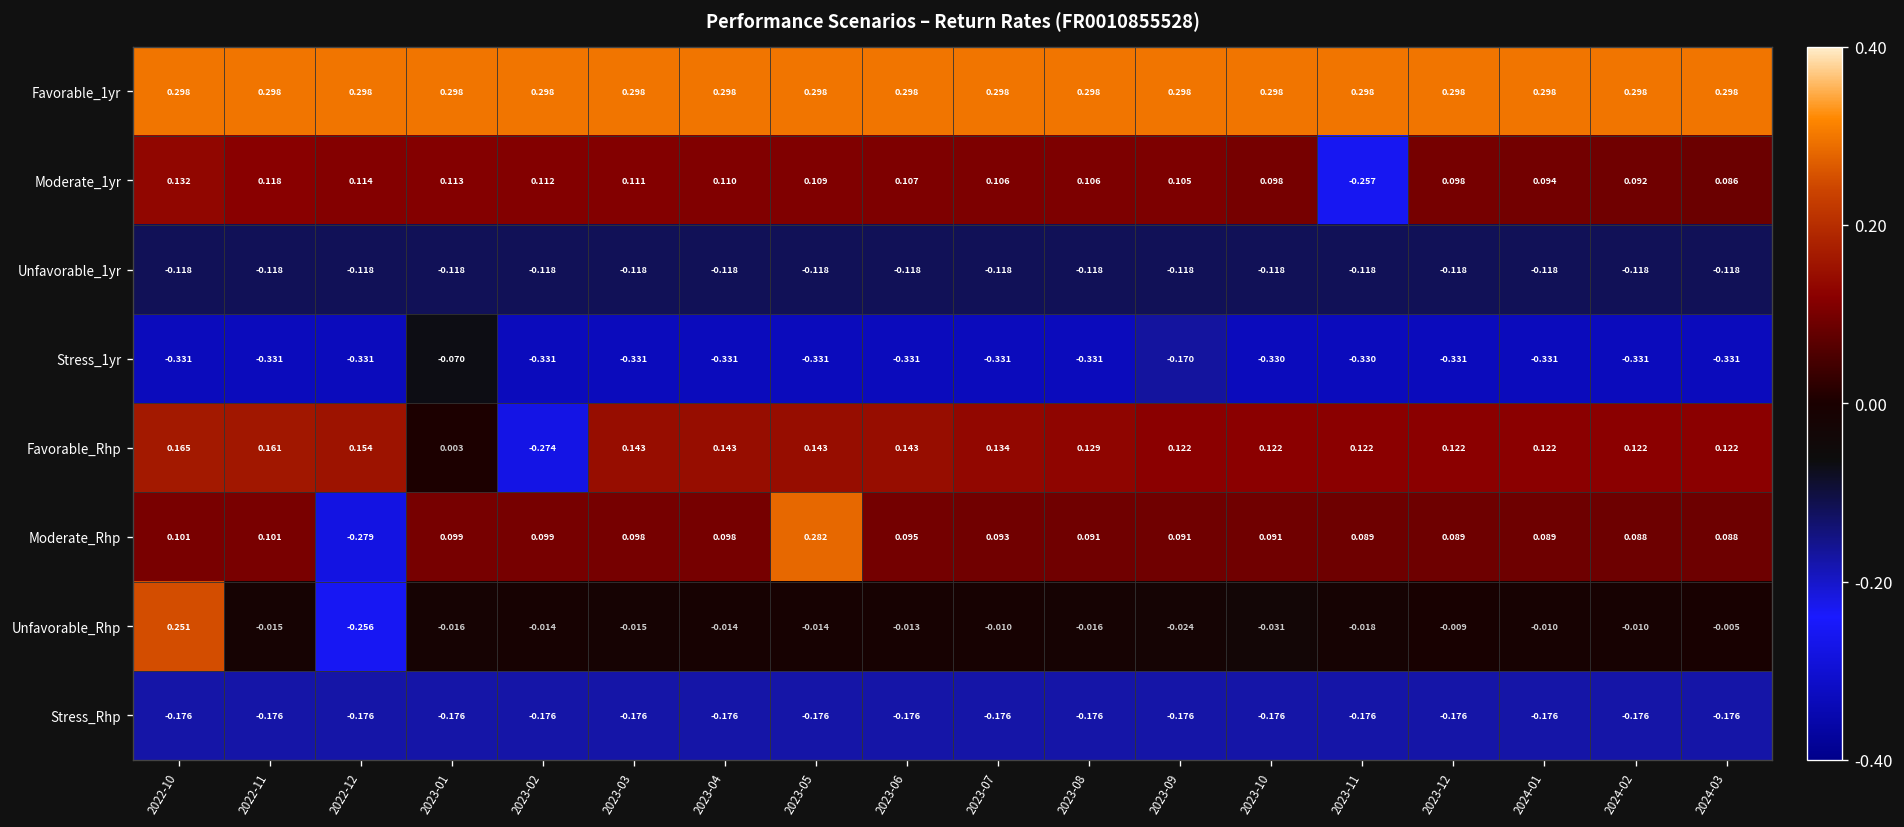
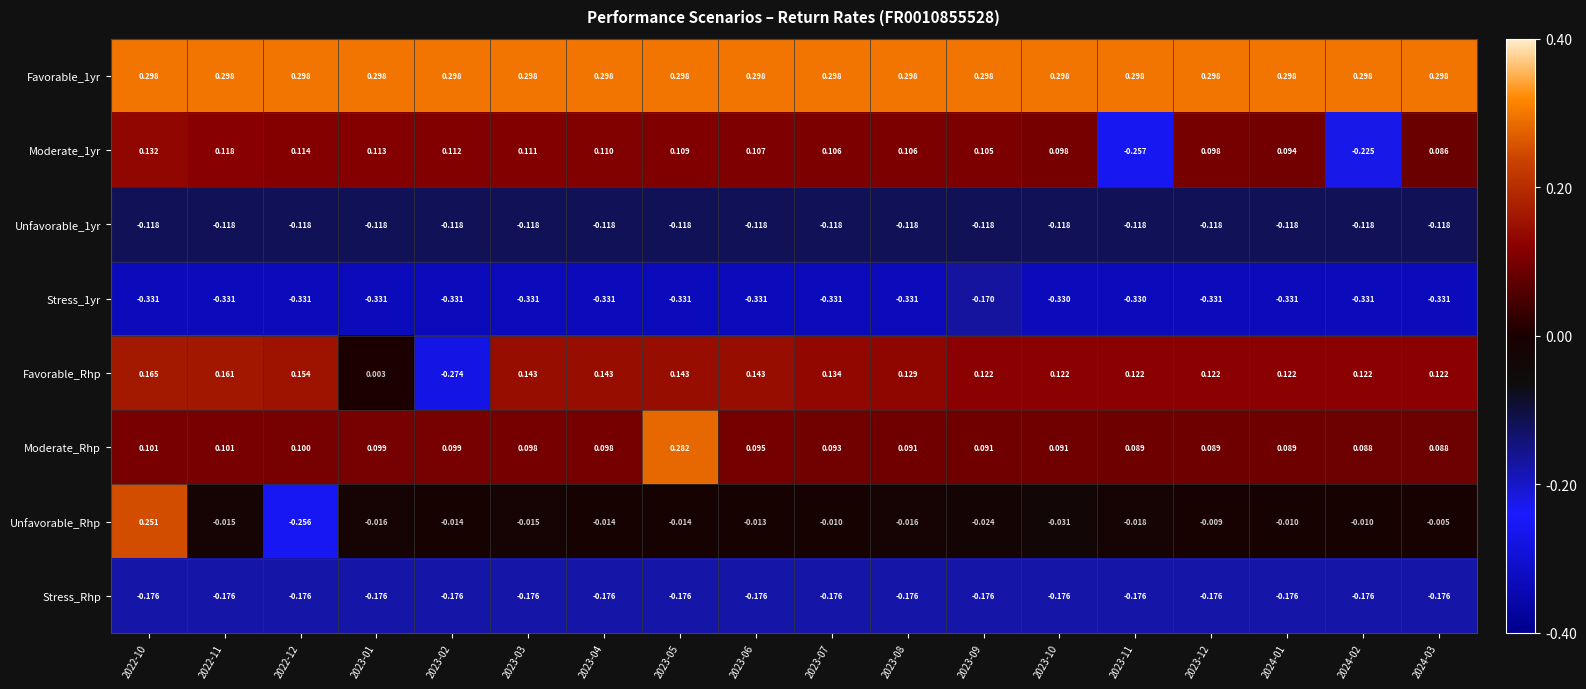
  {
    "Favorable_1yr": {
      "2022-10": 0.298,
      "2022-11": 0.298,
      "2022-12": 0.298,
      "2023-01": 0.298,
      "2023-02": 0.298,
      "2023-03": 0.298,
      "2023-04": 0.298,
      "2023-05": 0.298,
      "2023-06": 0.298,
      "2023-07": 0.298,
      "2023-08": 0.298,
      "2023-09": 0.298,
      "2023-10": 0.298,
      "2023-11": 0.298,
      "2023-12": 0.298,
      "2024-01": 0.298,
      "2024-02": 0.298,
      "2024-03": 0.298
    },
    "Moderate_1yr": {
      "2022-10": 0.132,
      "2022-11": 0.118,
      "2022-12": 0.114,
      "2023-01": 0.113,
      "2023-02": 0.112,
      "2023-03": 0.111,
      "2023-04": 0.110,
      "2023-05": 0.109,
      "2023-06": 0.107,
      "2023-07": 0.106,
      "2023-08": 0.106,
      "2023-09": 0.105,
      "2023-10": 0.098,
      "2023-11": -0.257,
      "2023-12": 0.098,
      "2024-01": 0.094,
-     "2024-02": 0.092,
+     "2024-02": -0.225,
      "2024-03": 0.086
    },
    "Unfavorable_1yr": {
      "2022-10": -0.118,
      "2022-11": -0.118,
      "2022-12": -0.118,
      "2023-01": -0.118,
      "2023-02": -0.118,
      "2023-03": -0.118,
      "2023-04": -0.118,
      "2023-05": -0.118,
      "2023-06": -0.118,
      "2023-07": -0.118,
      "2023-08": -0.118,
      "2023-09": -0.118,
      "2023-10": -0.118,
      "2023-11": -0.118,
      "2023-12": -0.118,
      "2024-01": -0.118,
      "2024-02": -0.118,
      "2024-03": -0.118
    },
    "Stress_1yr": {
      "2022-10": -0.331,
      "2022-11": -0.331,
      "2022-12": -0.331,
-     "2023-01": -0.070,
+     "2023-01": -0.331,
      "2023-02": -0.331,
      "2023-03": -0.331,
      "2023-04": -0.331,
      "2023-05": -0.331,
      "2023-06": -0.331,
      "2023-07": -0.331,
      "2023-08": -0.331,
      "2023-09": -0.170,
      "2023-10": -0.330,
      "2023-11": -0.330,
      "2023-12": -0.331,
      "2024-01": -0.331,
      "2024-02": -0.331,
      "2024-03": -0.331
    },
    "Favorable_Rhp": {
      "2022-10": 0.165,
      "2022-11": 0.161,
      "2022-12": 0.154,
      "2023-01": 0.003,
      "2023-02": -0.274,
      "2023-03": 0.143,
      "2023-04": 0.143,
      "2023-05": 0.143,
      "2023-06": 0.143,
      "2023-07": 0.134,
      "2023-08": 0.129,
      "2023-09": 0.122,
      "2023-10": 0.122,
      "2023-11": 0.122,
      "2023-12": 0.122,
      "2024-01": 0.122,
      "2024-02": 0.122,
      "2024-03": 0.122
    },
    "Moderate_Rhp": {
      "2022-10": 0.101,
      "2022-11": 0.101,
-     "2022-12": -0.279,
+     "2022-12": 0.100,
      "2023-01": 0.099,
      "2023-02": 0.099,
      "2023-03": 0.098,
      "2023-04": 0.098,
      "2023-05": 0.282,
      "2023-06": 0.095,
      "2023-07": 0.093,
      "2023-08": 0.091,
      "2023-09": 0.091,
      "2023-10": 0.091,
      "2023-11": 0.089,
      "2023-12": 0.089,
      "2024-01": 0.089,
      "2024-02": 0.088,
      "2024-03": 0.088
    },
    "Unfavorable_Rhp": {
      "2022-10": 0.251,
      "2022-11": -0.015,
      "2022-12": -0.256,
      "2023-01": -0.016,
      "2023-02": -0.014,
      "2023-03": -0.015,
      "2023-04": -0.014,
      "2023-05": -0.014,
      "2023-06": -0.013,
      "2023-07": -0.010,
      "2023-08": -0.016,
      "2023-09": -0.024,
      "2023-10": -0.031,
      "2023-11": -0.018,
      "2023-12": -0.009,
      "2024-01": -0.010,
      "2024-02": -0.010,
      "2024-03": -0.005
    },
    "Stress_Rhp": {
      "2022-10": -0.176,
      "2022-11": -0.176,
      "2022-12": -0.176,
      "2023-01": -0.176,
      "2023-02": -0.176,
      "2023-03": -0.176,
      "2023-04": -0.176,
      "2023-05": -0.176,
      "2023-06": -0.176,
      "2023-07": -0.176,
      "2023-08": -0.176,
      "2023-09": -0.176,
      "2023-10": -0.176,
      "2023-11": -0.176,
      "2023-12": -0.176,
      "2024-01": -0.176,
      "2024-02": -0.176,
      "2024-03": -0.176
    }
  }
